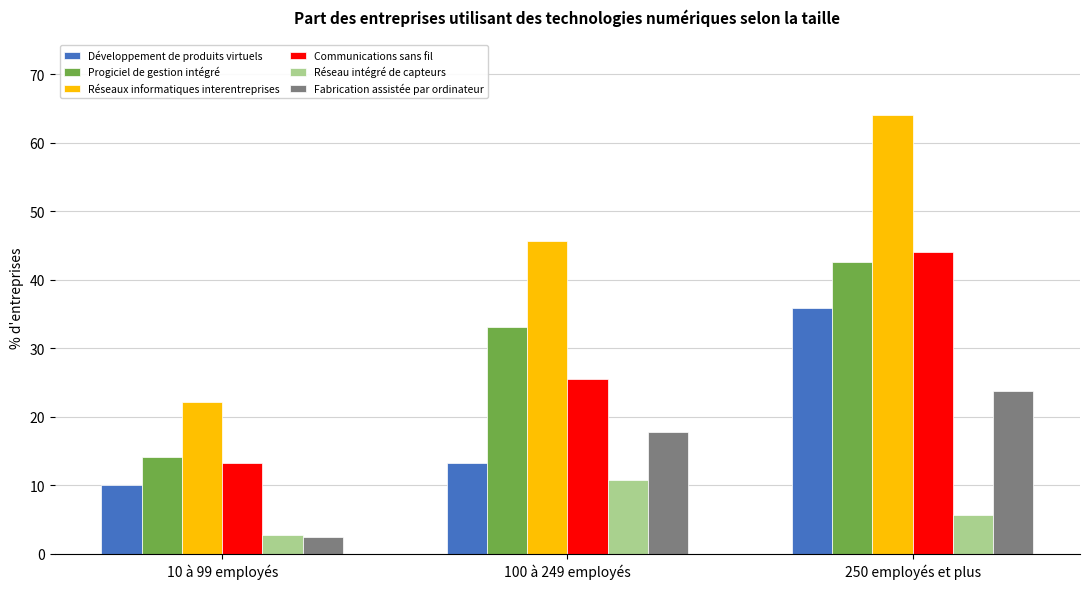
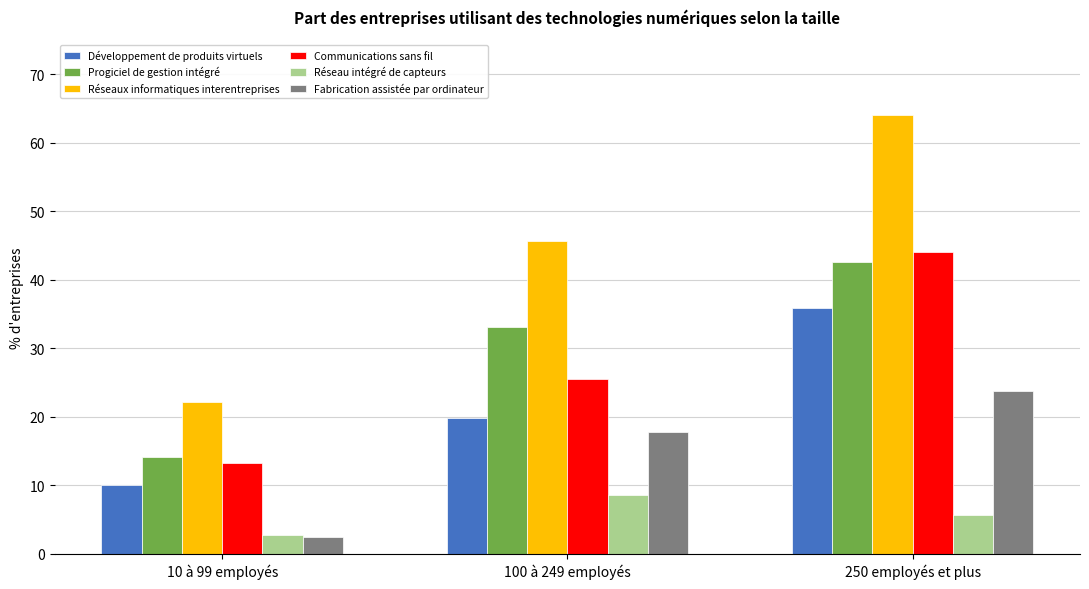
  {
    "Développement de produits virtuels": {
      "10 à 99 employés": 10,
-     "100 à 249 employés": 13,
+     "100 à 249 employés": 20,
      "250 employés et plus": 36
    },
    "Progiciel de gestion intégré": {
      "10 à 99 employés": 14,
      "100 à 249 employés": 33,
      "250 employés et plus": 43
    },
    "Réseaux informatiques interentreprises": {
      "10 à 99 employés": 22,
      "100 à 249 employés": 46,
      "250 employés et plus": 64
    },
    "Communications sans fil": {
      "10 à 99 employés": 13,
      "100 à 249 employés": 26,
      "250 employés et plus": 44
    },
    "Réseau intégré de capteurs": {
      "10 à 99 employés": 3,
-     "100 à 249 employés": 11,
+     "100 à 249 employés": 9,
      "250 employés et plus": 6
    },
    "Fabrication assistée par ordinateur": {
      "10 à 99 employés": 2,
      "100 à 249 employés": 18,
      "250 employés et plus": 24
    }
  }
